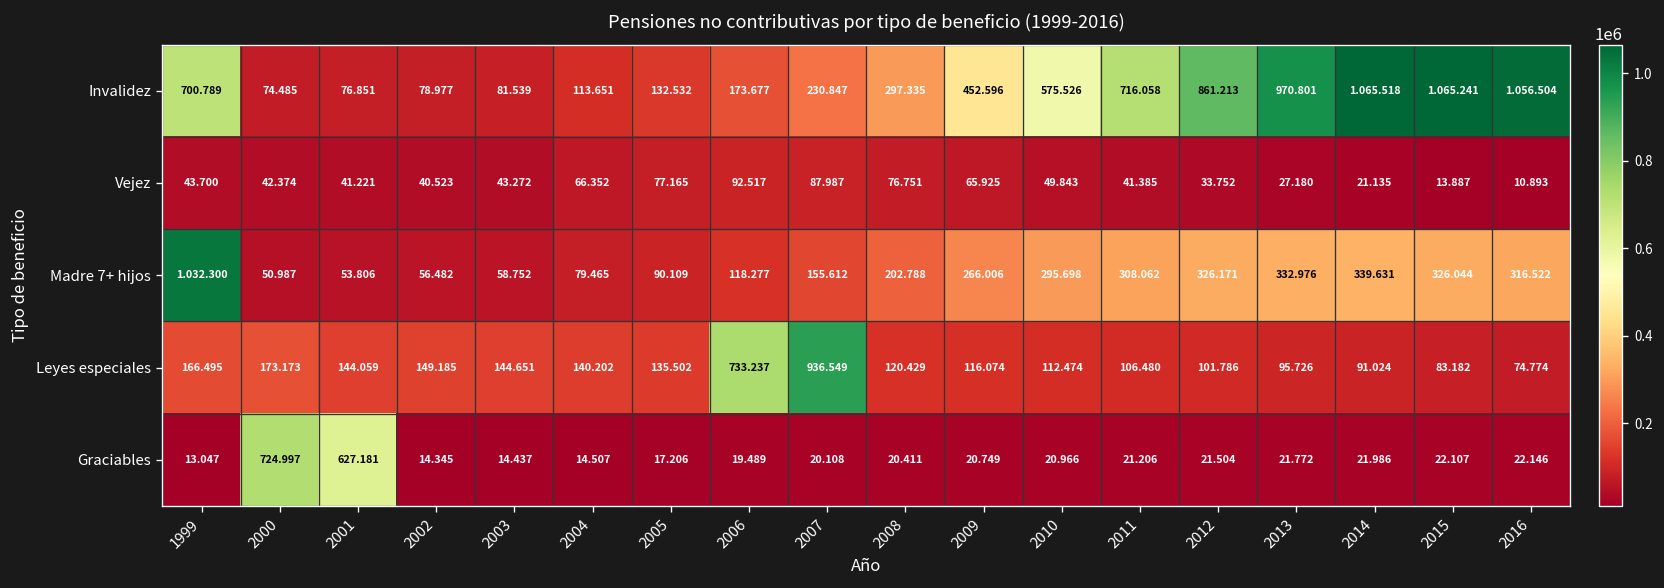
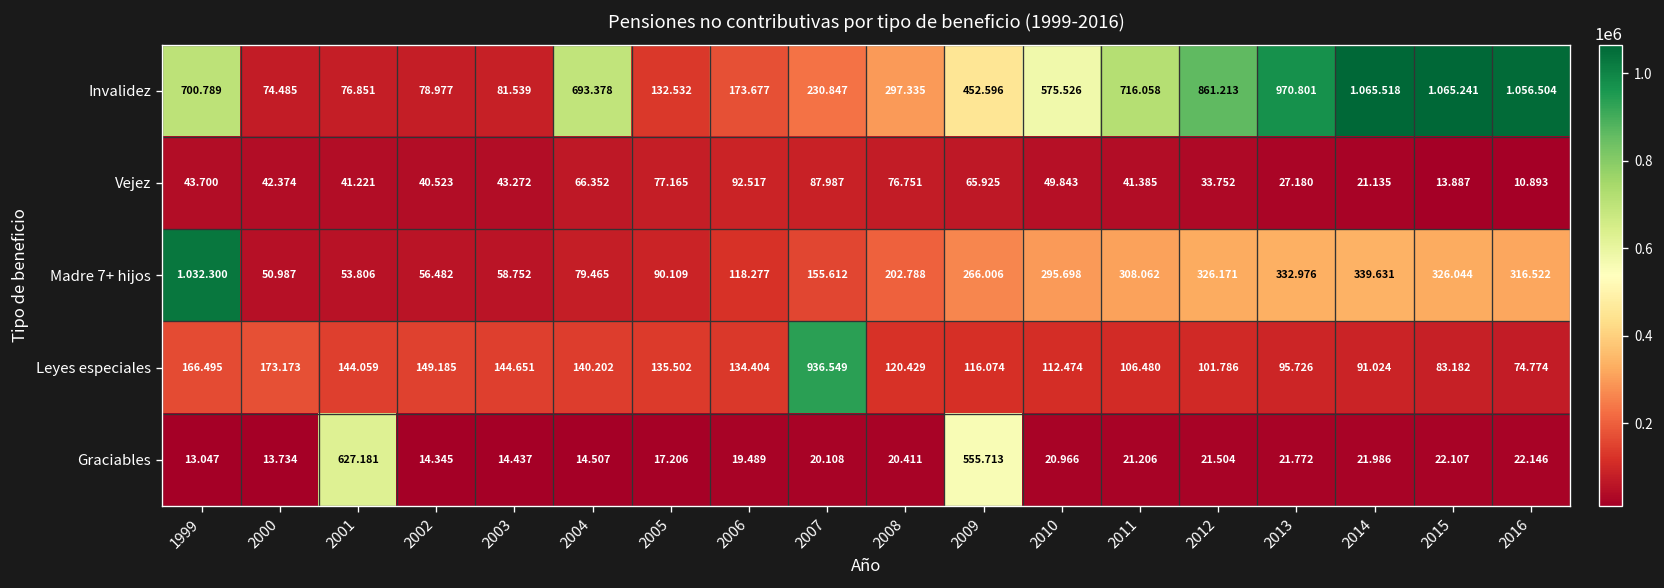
  {
    "Invalidez": {
      "1999": 700.789,
      "2000": 74.485,
      "2001": 76.851,
      "2002": 78.977,
      "2003": 81.539,
-     "2004": 113.651,
+     "2004": 693.378,
      "2005": 132.532,
      "2006": 173.677,
      "2007": 230.847,
      "2008": 297.335,
      "2009": 452.596,
      "2010": 575.526,
      "2011": 716.058,
      "2012": 861.213,
      "2013": 970.801
    },
    "Vejez": {
      "1999": 43.700,
      "2000": 42.374,
      "2001": 41.221,
      "2002": 40.523,
      "2003": 43.272,
      "2004": 66.352,
      "2005": 77.165,
      "2006": 92.517,
      "2007": 87.987,
      "2008": 76.751,
      "2009": 65.925,
      "2010": 49.843,
      "2011": 41.385,
      "2012": 33.752,
      "2013": 27.180,
      "2014": 21.135,
      "2015": 13.887,
      "2016": 10.893
    },
    "Madre 7+ hijos": {
      "2000": 50.987,
      "2001": 53.806,
      "2002": 56.482,
      "2003": 58.752,
      "2004": 79.465,
      "2005": 90.109,
      "2006": 118.277,
      "2007": 155.612,
      "2008": 202.788,
      "2009": 266.006,
      "2010": 295.698,
      "2011": 308.062,
      "2012": 326.171,
      "2013": 332.976,
      "2014": 339.631,
      "2015": 326.044,
      "2016": 316.522
    },
    "Leyes especiales": {
      "1999": 166.495,
      "2000": 173.173,
      "2001": 144.059,
      "2002": 149.185,
      "2003": 144.651,
      "2004": 140.202,
      "2005": 135.502,
-     "2006": 733.237,
+     "2006": 134.404,
      "2007": 936.549,
      "2008": 120.429,
      "2009": 116.074,
      "2010": 112.474,
      "2011": 106.480,
      "2012": 101.786,
      "2013": 95.726,
      "2014": 91.024,
      "2015": 83.182,
      "2016": 74.774
    },
    "Graciables": {
      "1999": 13.047,
-     "2000": 724.997,
+     "2000": 13.734,
      "2001": 627.181,
      "2002": 14.345,
      "2003": 14.437,
      "2004": 14.507,
      "2005": 17.206,
      "2006": 19.489,
      "2007": 20.108,
      "2008": 20.411,
-     "2009": 20.749,
+     "2009": 555.713,
      "2010": 20.966,
      "2011": 21.206,
      "2012": 21.504,
      "2013": 21.772,
      "2014": 21.986,
      "2015": 22.107,
      "2016": 22.146
    }
  }
